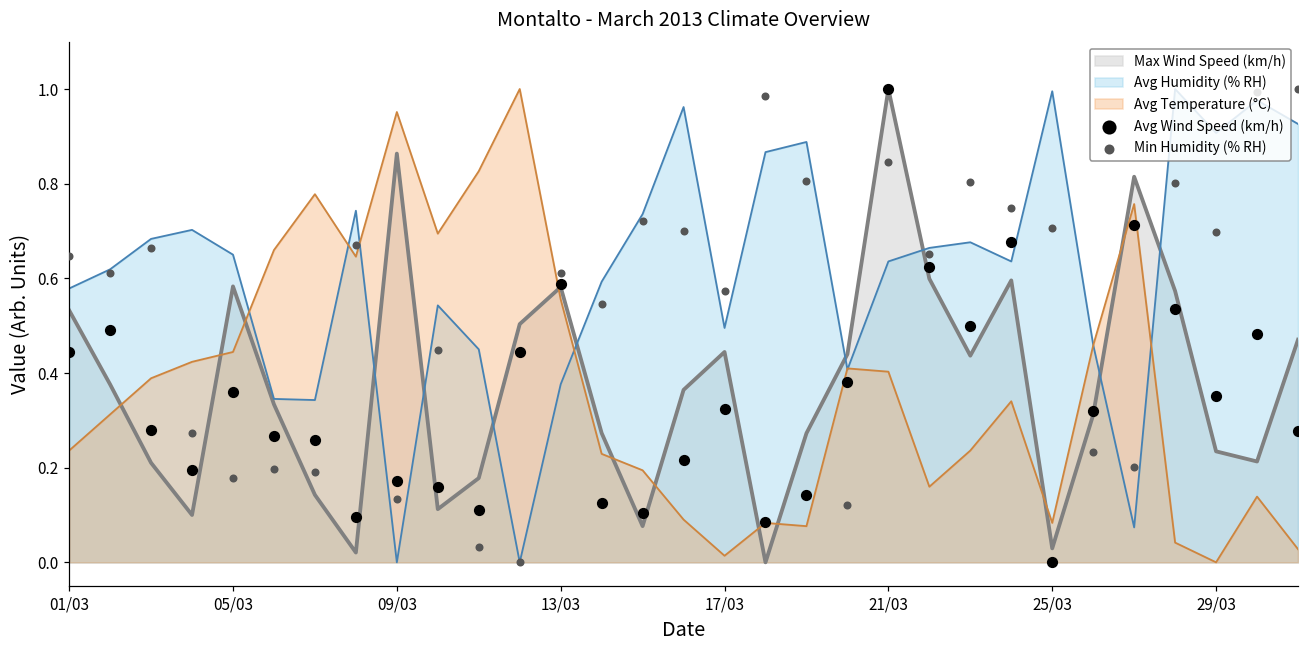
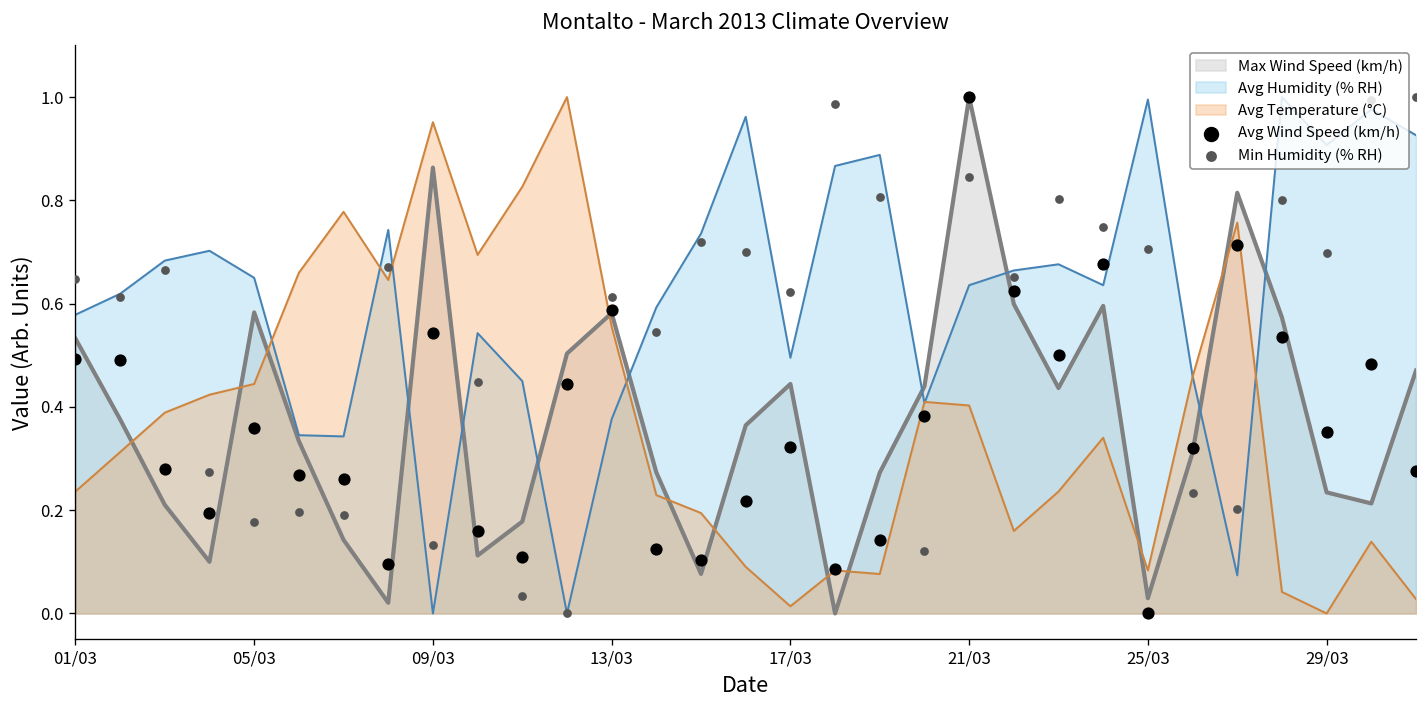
  {
    "Avg Wind Speed (km/h)": {
-     "01/03": 0.44,
-     "09/03": 0.17
+     "01/03": 0.49,
+     "09/03": 0.54
    },
    "Min Humidity (% RH)": {
-     "17/03": 0.57
+     "17/03": 0.62
    }
  }
